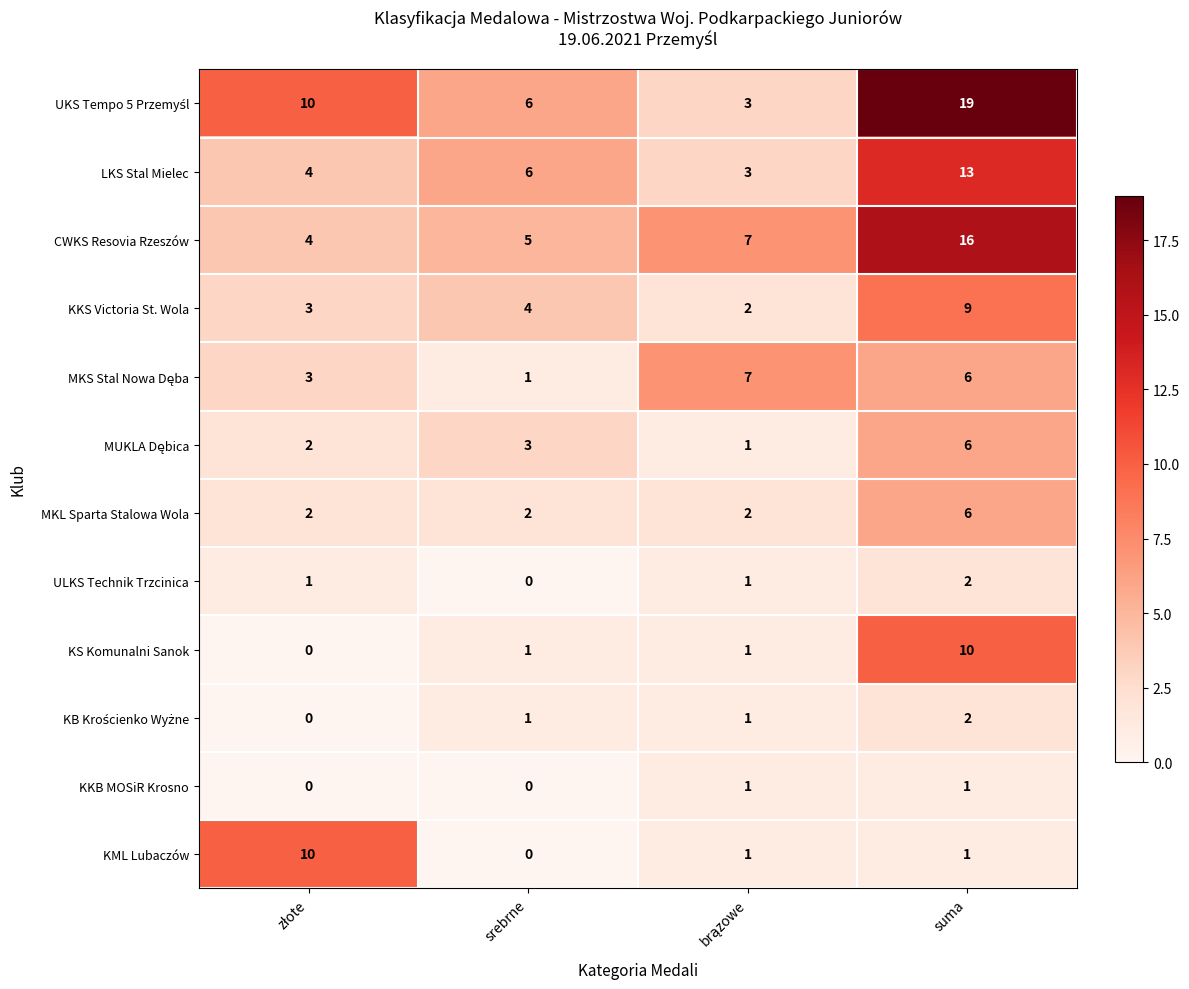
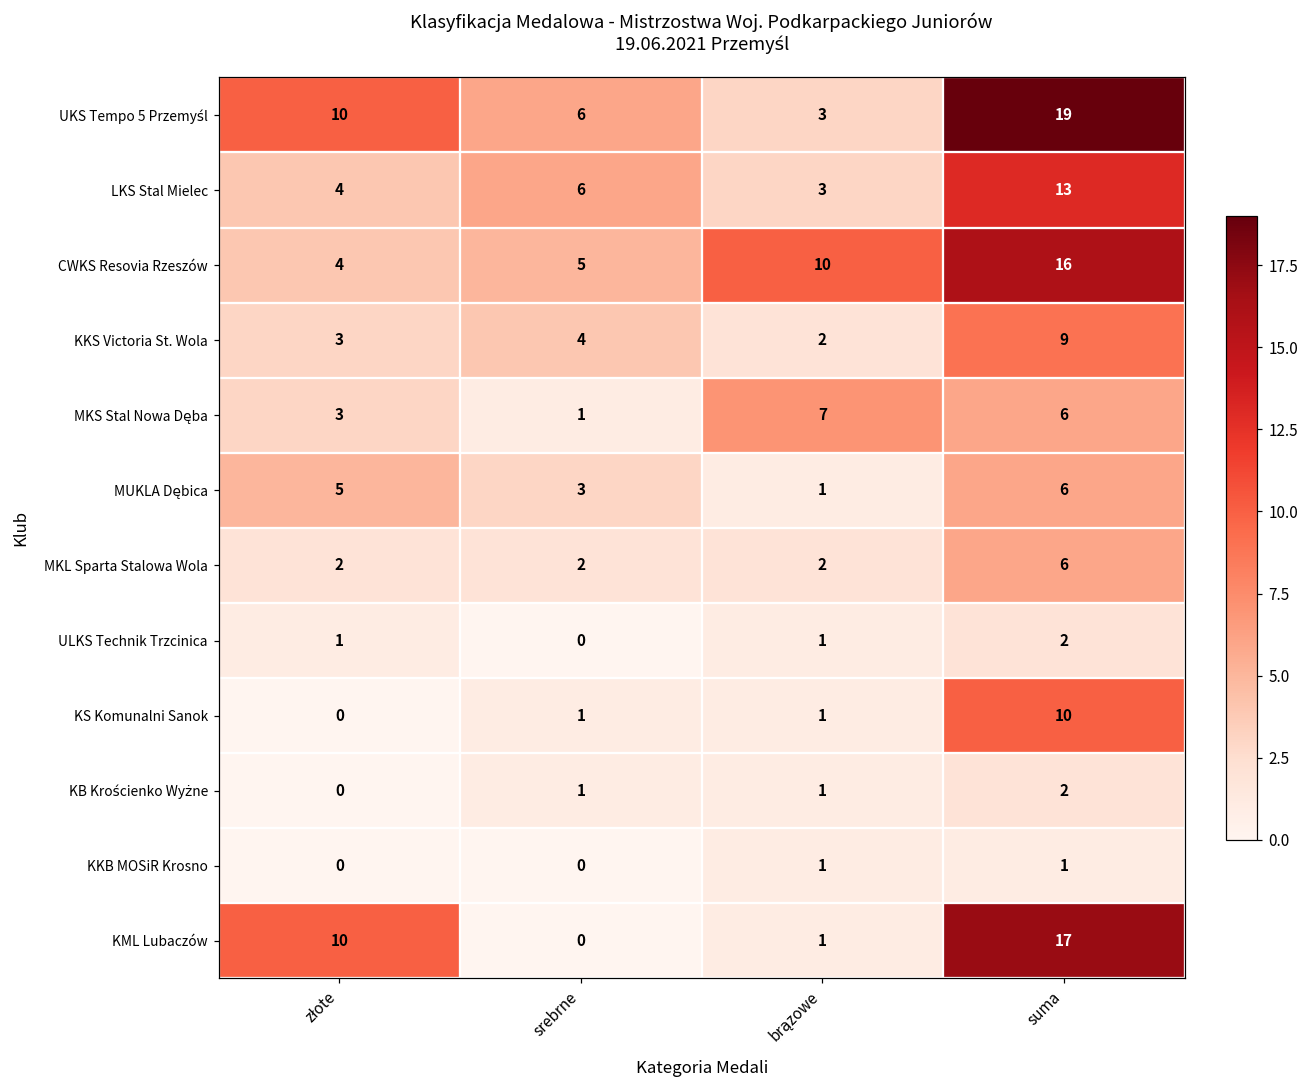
  {
    "UKS Tempo 5 Przemyśl": {
      "złote": 10,
      "srebrne": 6,
      "brązowe": 3,
      "suma": 19
    },
    "LKS Stal Mielec": {
      "złote": 4,
      "srebrne": 6,
      "brązowe": 3,
      "suma": 13
    },
    "CWKS Resovia Rzeszów": {
      "złote": 4,
      "srebrne": 5,
-     "brązowe": 7,
+     "brązowe": 10,
      "suma": 16
    },
    "KKS Victoria St. Wola": {
      "złote": 3,
      "srebrne": 4,
      "brązowe": 2,
      "suma": 9
    },
    "MKS Stal Nowa Dęba": {
      "złote": 3,
      "srebrne": 1,
      "brązowe": 7,
      "suma": 6
    },
    "MUKLA Dębica": {
-     "złote": 2,
+     "złote": 5,
      "srebrne": 3,
      "brązowe": 1,
      "suma": 6
    },
    "MKL Sparta Stalowa Wola": {
      "złote": 2,
      "srebrne": 2,
      "brązowe": 2,
      "suma": 6
    },
    "ULKS Technik Trzcinica": {
      "złote": 1,
      "srebrne": 0,
      "brązowe": 1,
      "suma": 2
    },
    "KS Komunalni Sanok": {
      "złote": 0,
      "srebrne": 1,
      "brązowe": 1,
      "suma": 10
    },
    "KB Krościenko Wyżne": {
      "złote": 0,
      "srebrne": 1,
      "brązowe": 1,
      "suma": 2
    },
    "KKB MOSiR Krosno": {
      "złote": 0,
      "srebrne": 0,
      "brązowe": 1,
      "suma": 1
    },
    "KML Lubaczów": {
      "złote": 10,
      "srebrne": 0,
      "brązowe": 1,
-     "suma": 1
+     "suma": 17
    }
  }
